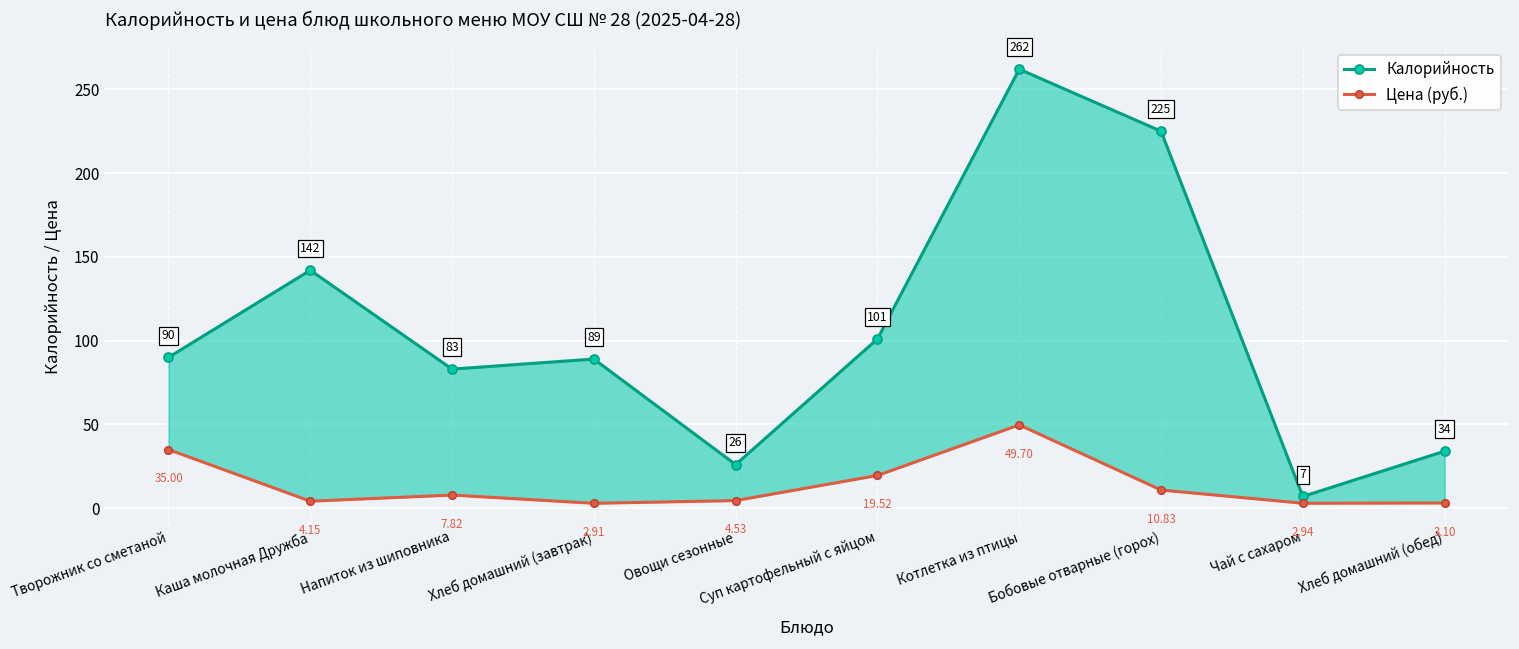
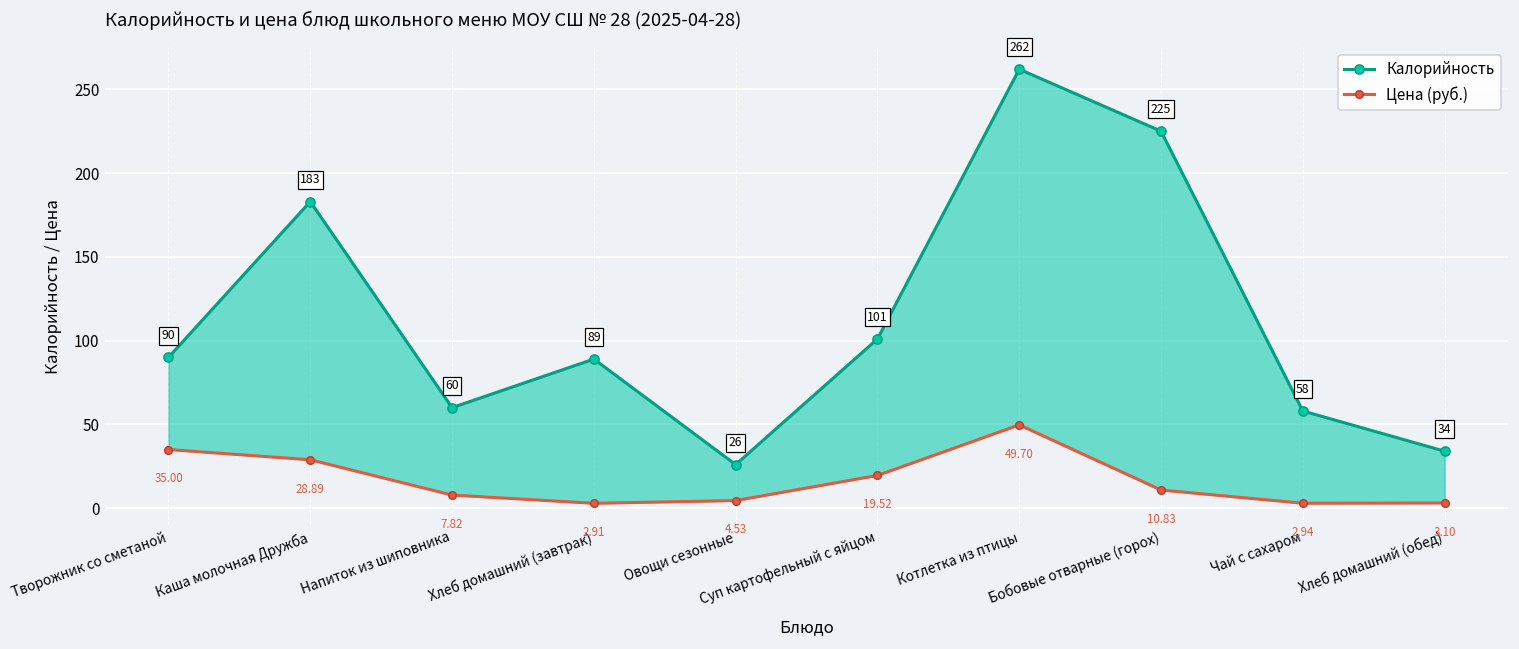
  {
    "Калорийность": {
-     "Каша молочная Дружба": 142,
-     "Напиток из шиповника": 83,
-     "Чай с сахаром": 7
+     "Каша молочная Дружба": 183,
+     "Напиток из шиповника": 60,
+     "Чай с сахаром": 58
    },
    "Цена (руб.)": {
      "Творожник со сметаной": 35.00,
-     "Каша молочная Дружба": 4.15,
+     "Каша молочная Дружба": 28.89,
      "Напиток из шиповника": 7.82,
      "Хлеб домашний (завтрак)": 2.91,
      "Овощи сезонные": 4.53,
      "Суп картофельный с яйцом": 19.52,
      "Котлетка из птицы": 49.70,
      "Бобовые отварные (горох)": 10.83,
      "Чай с сахаром": 2.94,
      "Хлеб домашний (обед)": 3.10
    }
  }
